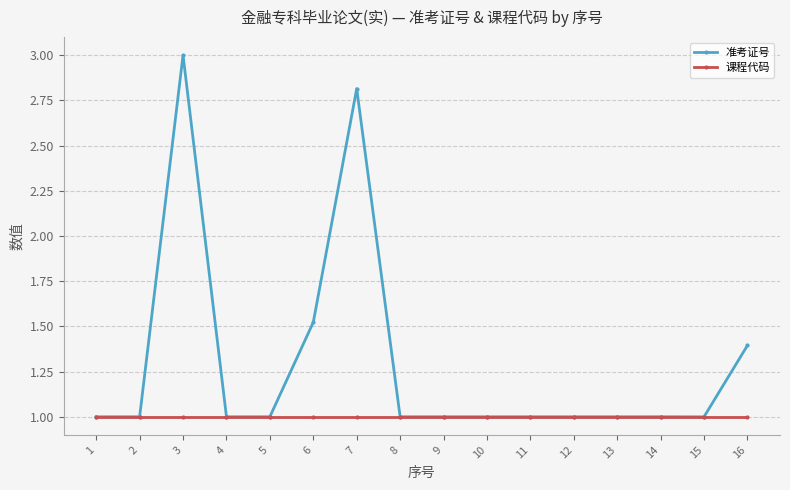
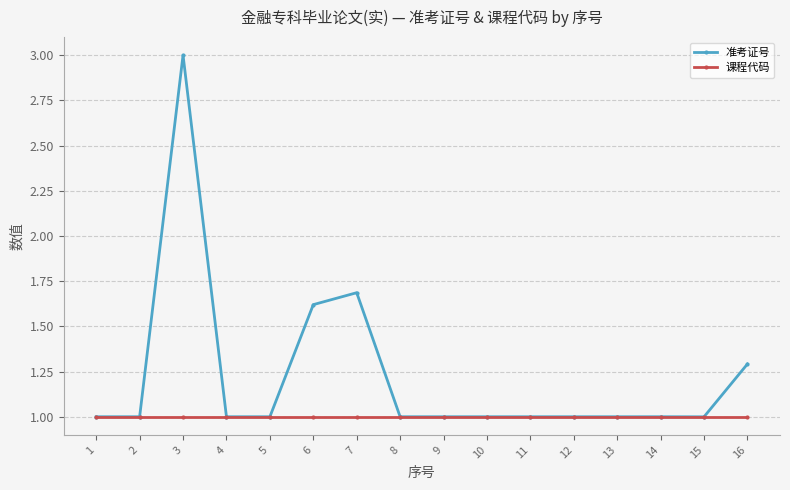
  {
    "准考证号": {
      "3": 3.00,
-     "6": 1.52,
-     "7": 2.81,
-     "16": 1.39
+     "6": 1.62,
+     "7": 1.69,
+     "16": 1.29
    },
    "课程代码": {
      "3": 1.00,
      "6": 1.00,
      "7": 1.00,
      "16": 1.00
    }
  }
